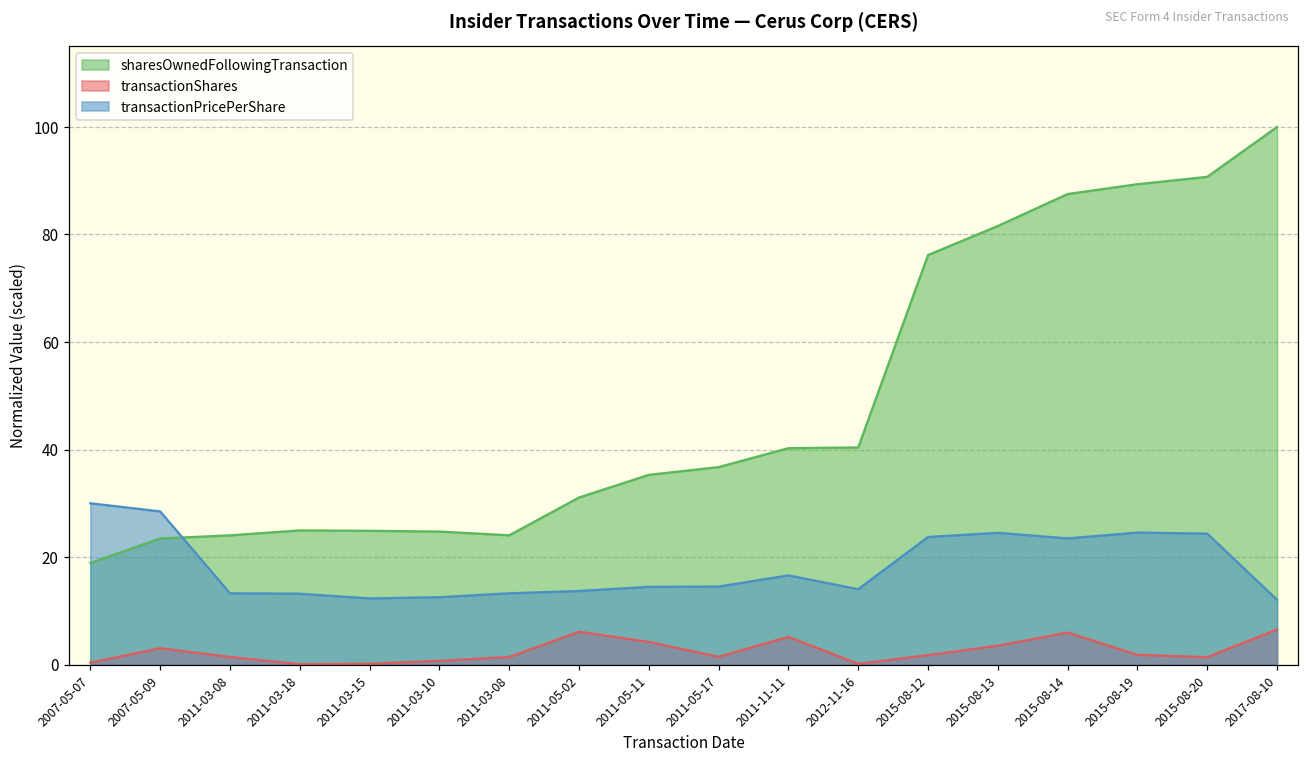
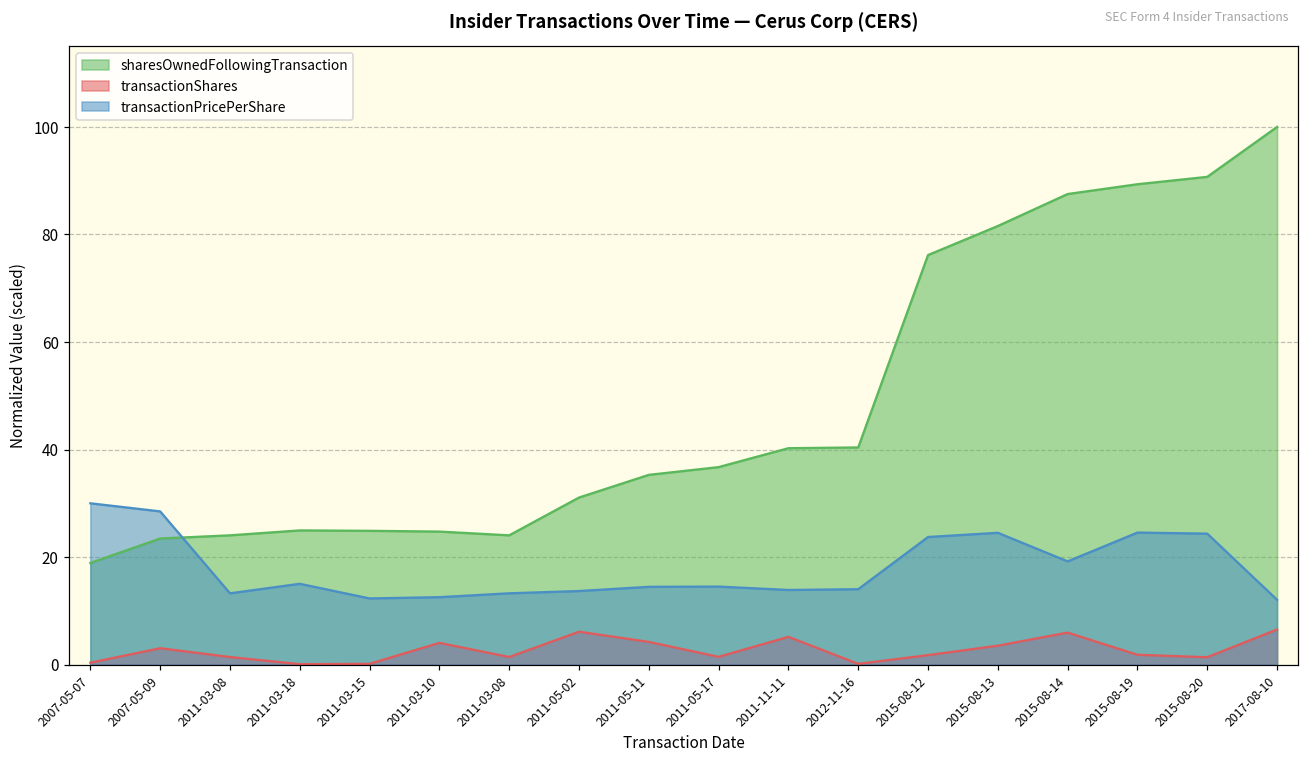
  {
    "sharesOwnedFollowingTransaction": {
      "2007-05-07": 19,
      "2007-05-09": 23,
      "2011-03-18": 25,
      "2011-03-15": 25,
      "2011-03-10": 25,
      "2011-05-02": 31,
      "2011-05-11": 35,
      "2011-05-17": 37,
      "2011-11-11": 40,
      "2012-11-16": 40,
      "2015-08-12": 76,
      "2015-08-13": 82,
      "2015-08-14": 88,
      "2015-08-19": 89,
      "2015-08-20": 91,
      "2017-08-10": 100
    },
    "transactionShares": {
      "2007-05-07": 0,
      "2007-05-09": 3,
      "2011-03-18": 0,
      "2011-03-15": 0,
-     "2011-03-10": 1,
+     "2011-03-10": 4,
      "2011-05-02": 6,
      "2011-05-11": 4,
      "2011-05-17": 1,
      "2011-11-11": 5,
      "2012-11-16": 0,
      "2015-08-12": 2,
      "2015-08-13": 4,
      "2015-08-14": 6,
      "2015-08-19": 2,
      "2015-08-20": 1,
      "2017-08-10": 7
    },
    "transactionPricePerShare": {
      "2007-05-07": 30,
      "2007-05-09": 28,
-     "2011-03-18": 13,
+     "2011-03-18": 15,
      "2011-03-15": 12,
      "2011-03-10": 13,
      "2011-05-02": 14,
      "2011-05-11": 14,
      "2011-05-17": 15,
-     "2011-11-11": 17,
+     "2011-11-11": 14,
      "2012-11-16": 14,
      "2015-08-12": 24,
      "2015-08-13": 25,
-     "2015-08-14": 23,
+     "2015-08-14": 19,
      "2015-08-19": 25,
      "2015-08-20": 24,
      "2017-08-10": 12
    }
  }
